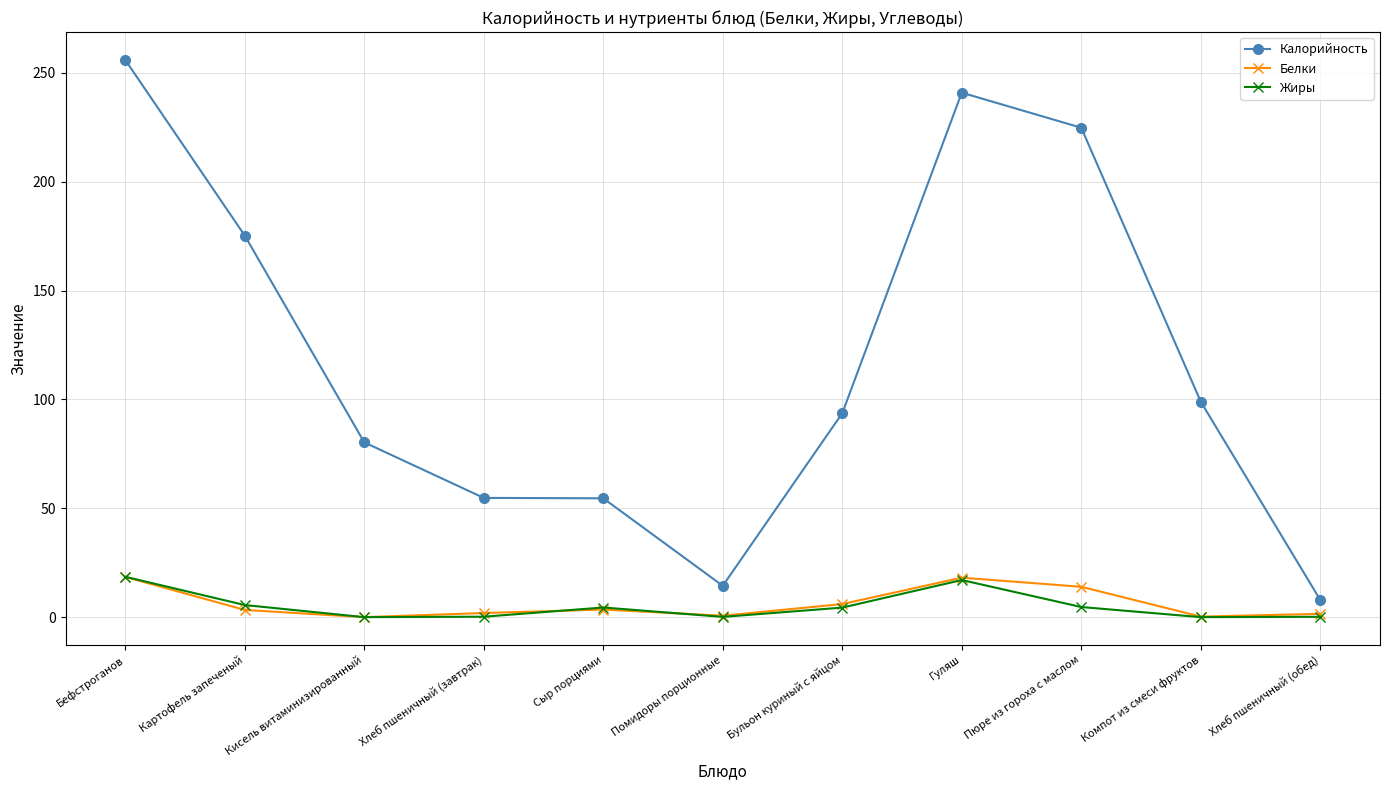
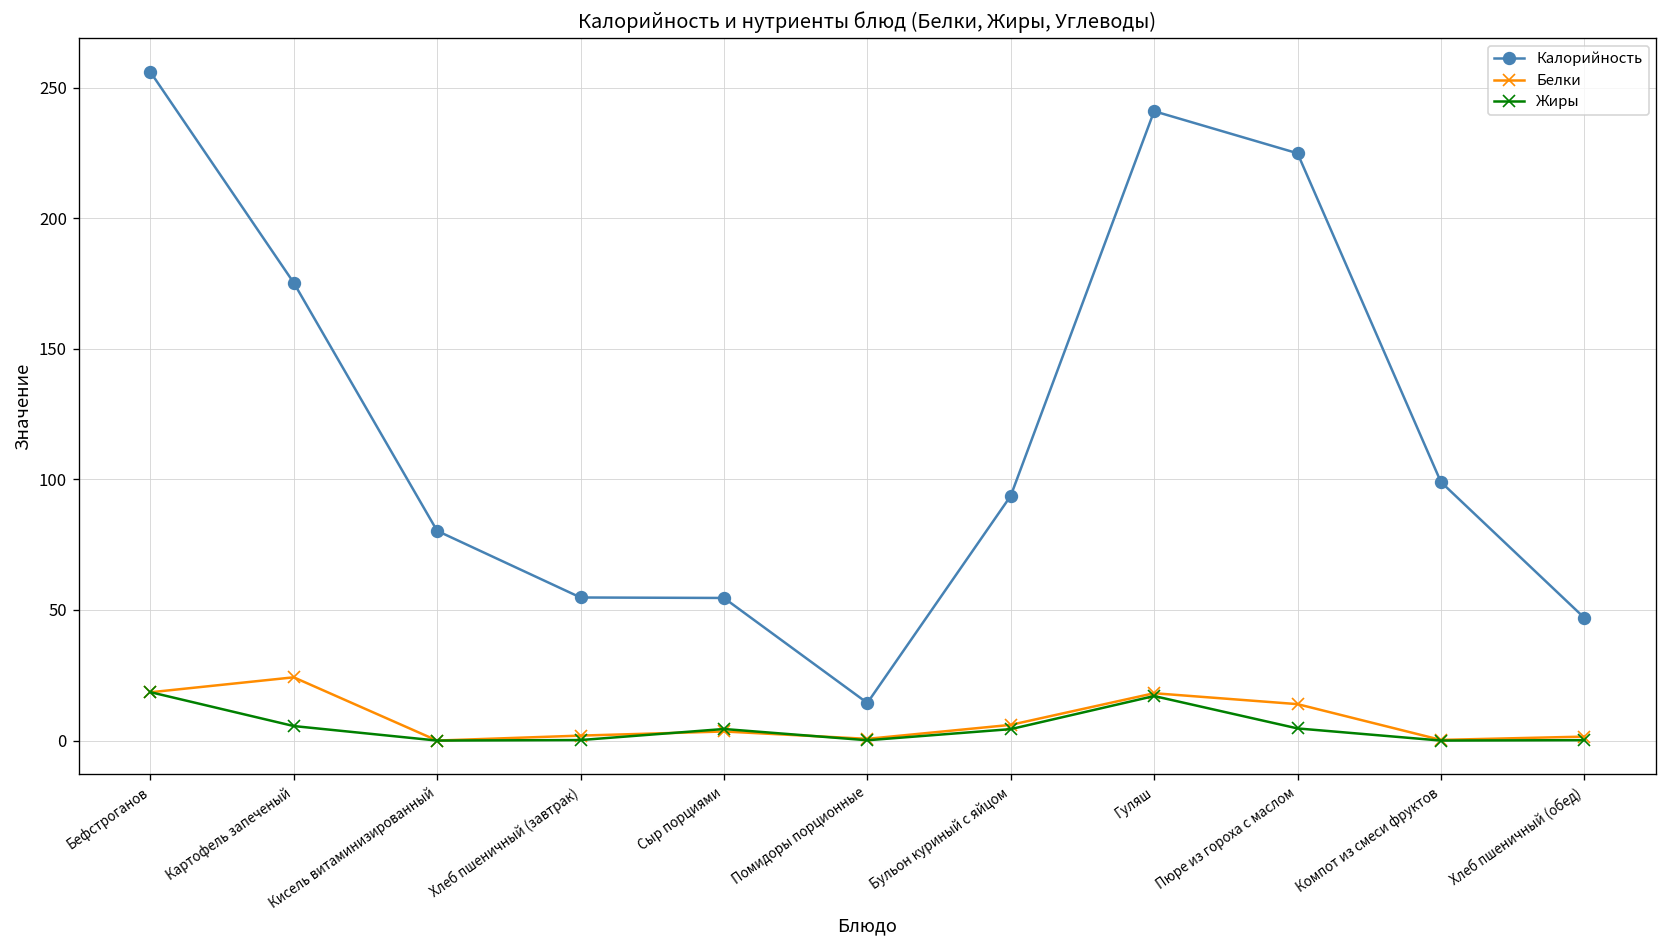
  {
    "Калорийность": {
      "Бефстроганов": 256,
      "Картофель запеченый": 175,
      "Кисель витаминизированный": 80,
      "Хлеб пшеничный (завтрак)": 55,
      "Сыр порциями": 55,
      "Помидоры порционные": 14,
      "Бульон куриный с яйцом": 94,
      "Гуляш": 241,
      "Пюре из гороха с маслом": 225,
      "Компот из смеси фруктов": 99,
-     "Хлеб пшеничный (обед)": 8
+     "Хлеб пшеничный (обед)": 47
    },
    "Белки": {
-     "Картофель запеченый": 3,
+     "Картофель запеченый": 24,
      "Хлеб пшеничный (завтрак)": 2,
      "Бульон куриный с яйцом": 6,
      "Пюре из гороха с маслом": 14,
      "Хлеб пшеничный (обед)": 2
    },
    "Жиры": {
      "Картофель запеченый": 6,
      "Хлеб пшеничный (завтрак)": 0,
      "Бульон куриный с яйцом": 4,
      "Пюре из гороха с маслом": 5,
      "Хлеб пшеничный (обед)": 0
    }
  }
